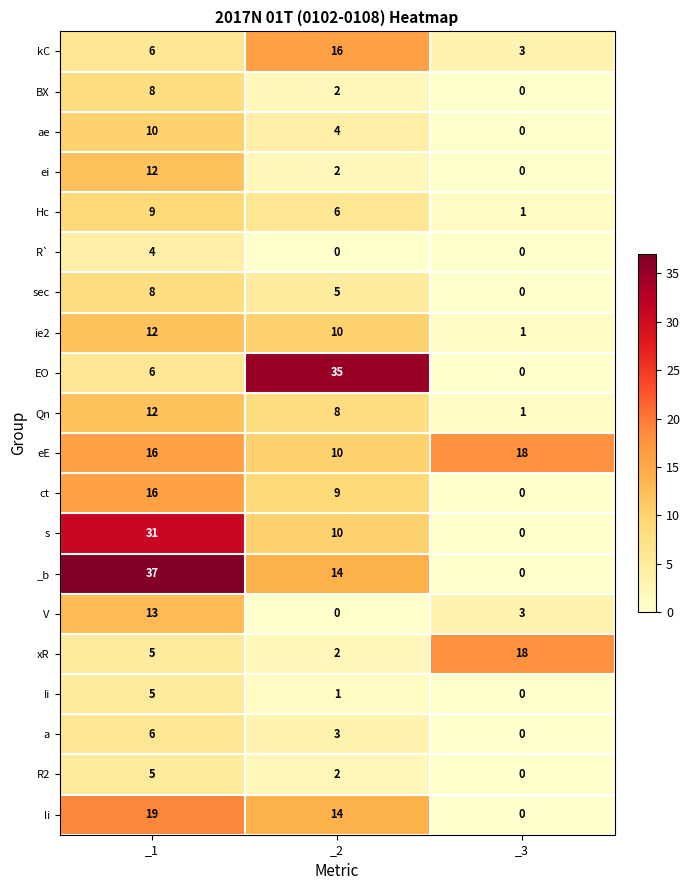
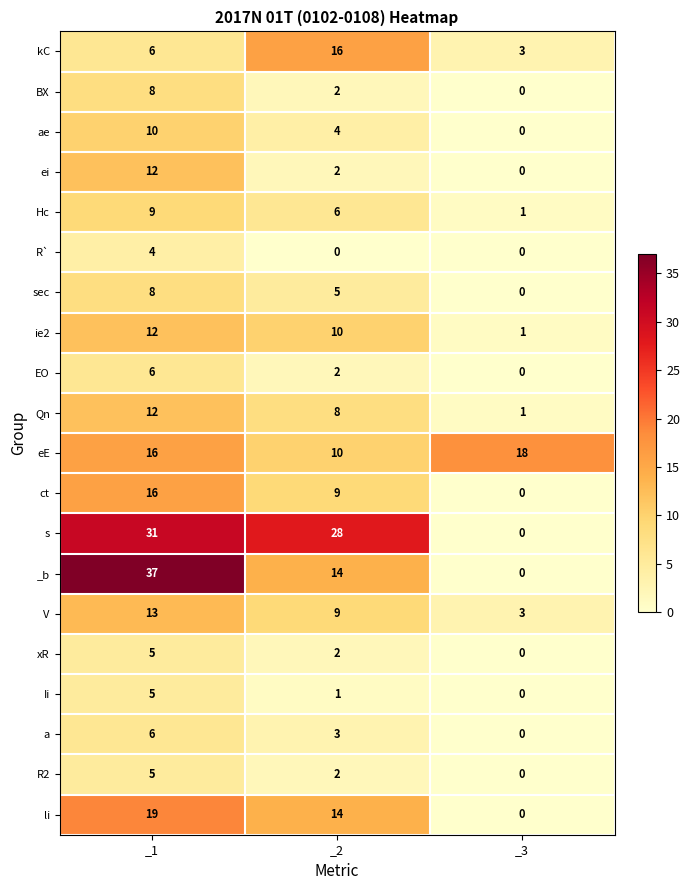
  {
    "kC": {
      "_1": 6,
      "_2": 16,
      "_3": 3
    },
    "BX": {
      "_1": 8,
      "_2": 2,
      "_3": 0
    },
    "ae": {
      "_1": 10,
      "_2": 4,
      "_3": 0
    },
    "ei": {
      "_1": 12,
      "_2": 2,
      "_3": 0
    },
    "Hc": {
      "_1": 9,
      "_2": 6,
      "_3": 1
    },
    "R`": {
      "_1": 4,
      "_2": 0,
      "_3": 0
    },
    "sec": {
      "_1": 8,
      "_2": 5,
      "_3": 0
    },
    "ie2": {
      "_1": 12,
      "_2": 10,
      "_3": 1
    },
    "EO": {
      "_1": 6,
-     "_2": 35,
+     "_2": 2,
      "_3": 0
    },
    "Qn": {
      "_1": 12,
      "_2": 8,
      "_3": 1
    },
    "eE": {
      "_1": 16,
      "_2": 10,
      "_3": 18
    },
    "ct": {
      "_1": 16,
      "_2": 9,
      "_3": 0
    },
    "s": {
      "_1": 31,
-     "_2": 10,
+     "_2": 28,
      "_3": 0
    },
    "_b": {
      "_1": 37,
      "_2": 14,
      "_3": 0
    },
    "V": {
      "_1": 13,
-     "_2": 0,
+     "_2": 9,
      "_3": 3
    },
    "xR": {
      "_1": 5,
      "_2": 2,
-     "_3": 18
+     "_3": 0
    },
    "Ii": {
      "_1": 5,
      "_2": 1,
      "_3": 0
    },
    "a": {
      "_1": 6,
      "_2": 3,
      "_3": 0
    },
    "R2": {
      "_1": 5,
      "_2": 2,
      "_3": 0
    },
    "li": {
      "_1": 19,
      "_2": 14,
      "_3": 0
    }
  }
